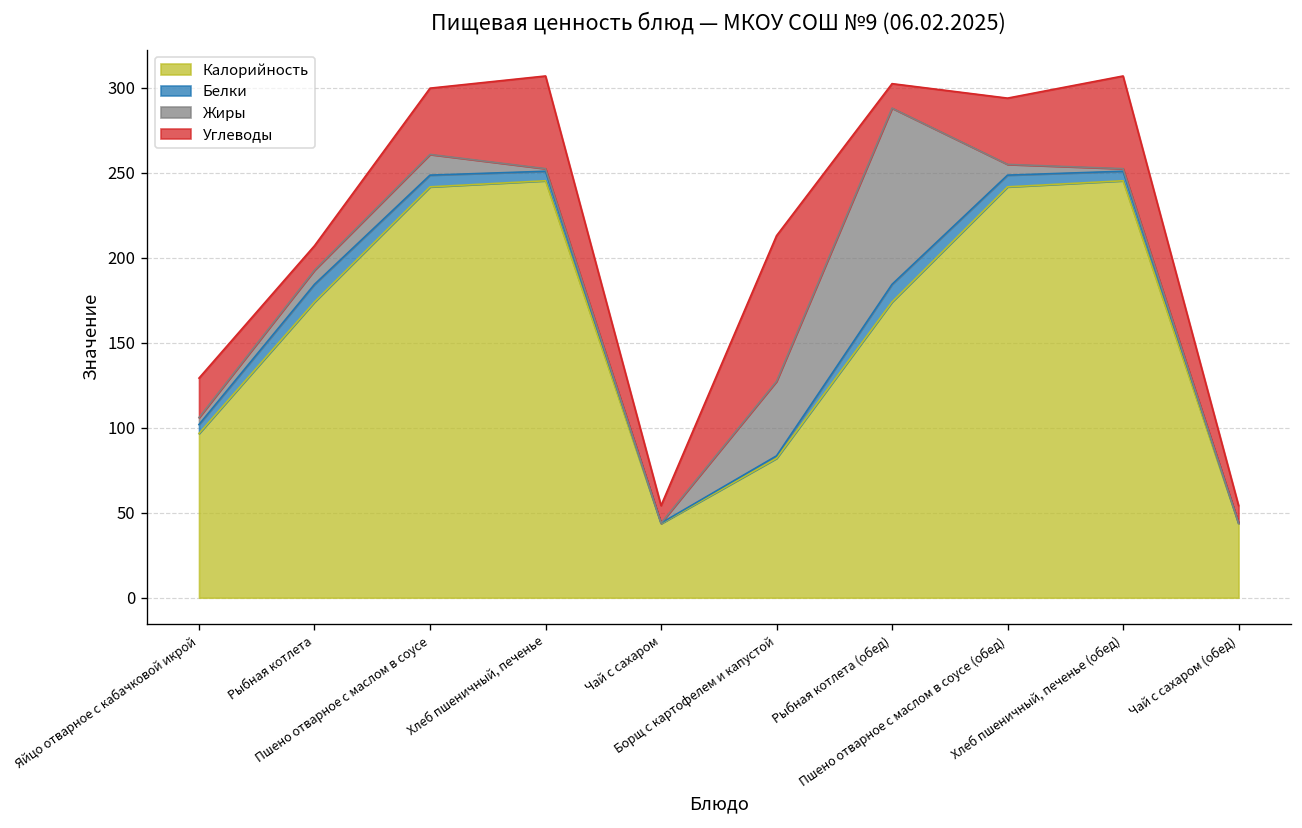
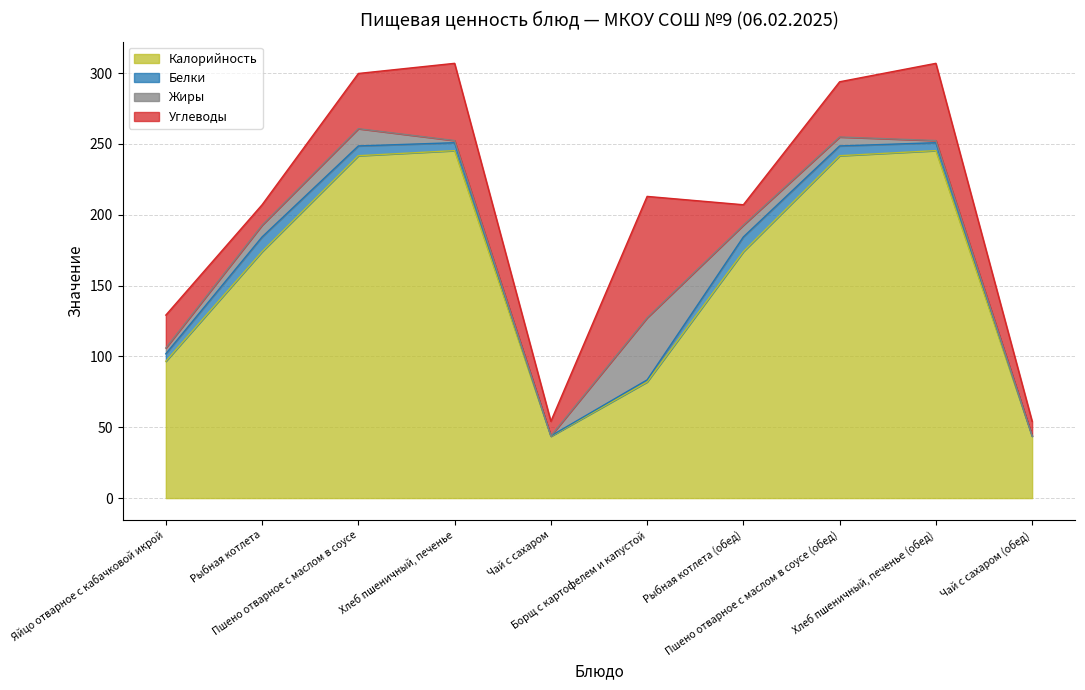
  {
    "Калорийность": {
      "Яйцо отварное с кабачковой икрой": 97,
      "Рыбная котлета": 174,
      "Пшено отварное с маслом в соусе": 242,
      "Хлеб пшеничный, печенье": 245,
      "Рыбная котлета (обед)": 174,
      "Пшено отварное с маслом в соусе (обед)": 242,
      "Хлеб пшеничный, печенье (обед)": 245
    },
    "Белки": {
      "Яйцо отварное с кабачковой икрой": 5,
      "Рыбная котлета": 10,
      "Пшено отварное с маслом в соусе": 7,
      "Рыбная котлета (обед)": 10,
      "Пшено отварное с маслом в соусе (обед)": 7
    },
    "Жиры": {
      "Яйцо отварное с кабачковой икрой": 4,
      "Рыбная котлета": 8,
      "Пшено отварное с маслом в соусе": 12,
      "Борщ с картофелем и капустой": 44,
-     "Рыбная котлета (обед)": 104,
+     "Рыбная котлета (обед)": 8,
      "Пшено отварное с маслом в соусе (обед)": 6
    },
    "Углеводы": {
      "Яйцо отварное с кабачковой икрой": 23,
      "Рыбная котлета": 14,
      "Пшено отварное с маслом в соусе": 39,
      "Хлеб пшеничный, печенье": 55,
      "Чай с сахаром": 10,
      "Борщ с картофелем и капустой": 86,
      "Рыбная котлета (обед)": 14,
      "Пшено отварное с маслом в соусе (обед)": 39,
      "Хлеб пшеничный, печенье (обед)": 55,
      "Чай с сахаром (обед)": 10
    }
  }
